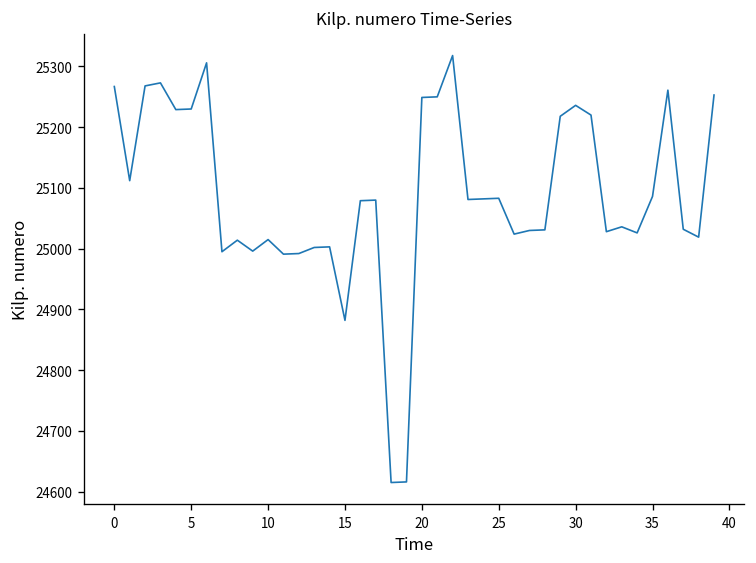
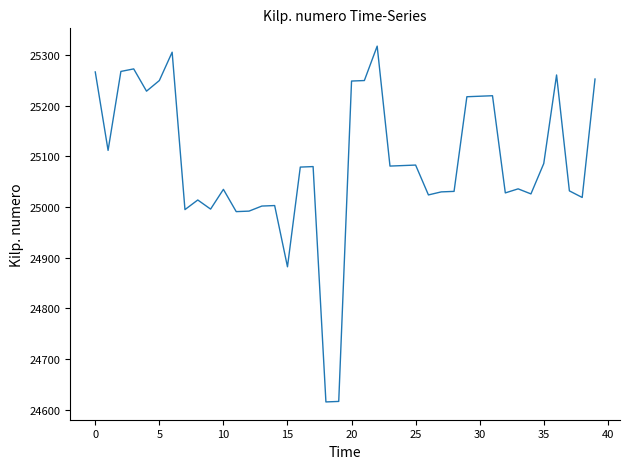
  {
    "0": 25270,
-   "5": 25230,
-   "10": 25020,
+   "5": 25250,
+   "10": 25040,
    "15": 24880,
    "20": 25250,
    "25": 25080,
-   "30": 25240,
+   "30": 25220,
    "35": 25090
  }
